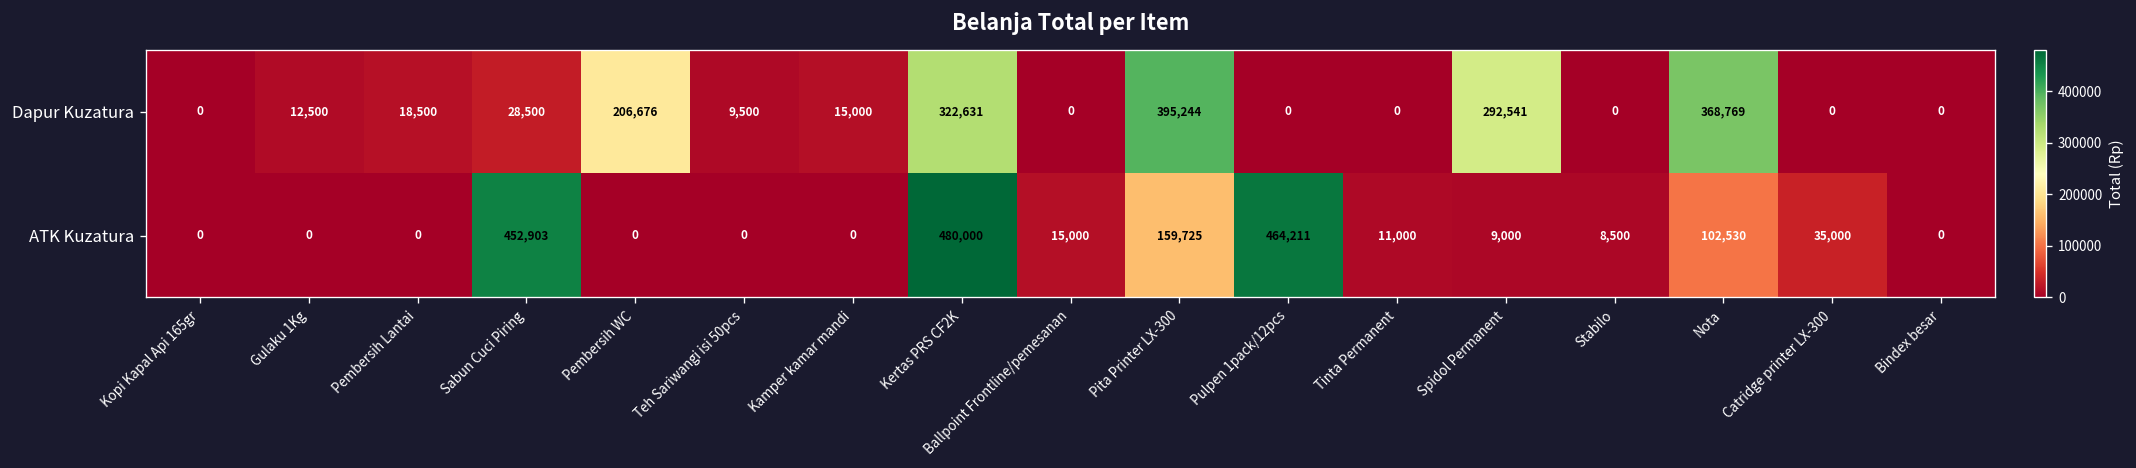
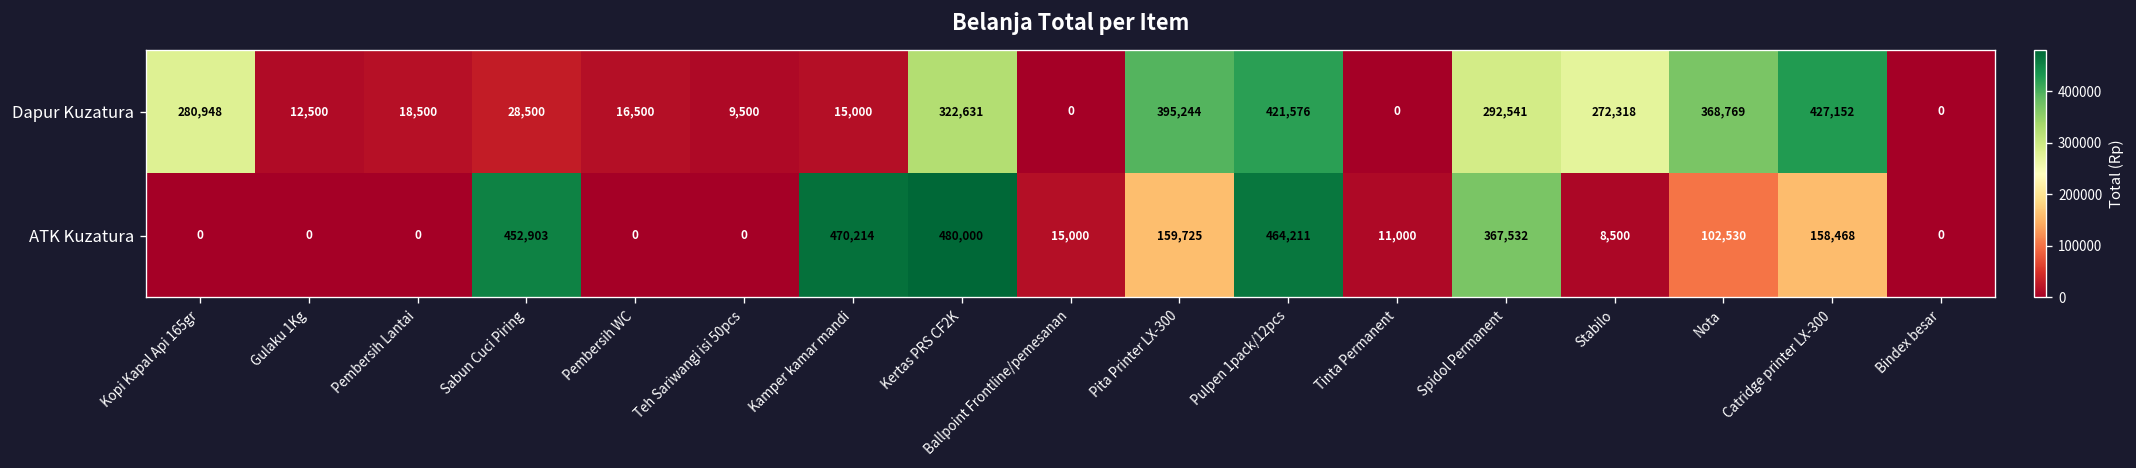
  {
    "Dapur Kuzatura": {
-     "Kopi Kapal Api 165gr": "0",
+     "Kopi Kapal Api 165gr": "280,948",
      "Gulaku 1Kg": "12,500",
      "Pembersih Lantai": "18,500",
      "Sabun Cuci Piring": "28,500",
-     "Pembersih WC": "206,676",
+     "Pembersih WC": "16,500",
      "Teh Sariwangi isi 50pcs": "9,500",
      "Kamper kamar mandi": "15,000",
      "Kertas PRS CF2K": "322,631",
      "Ballpoint Frontline/pemesanan": "0",
      "Pita Printer LX-300": "395,244",
-     "Pulpen 1pack/12pcs": "0",
+     "Pulpen 1pack/12pcs": "421,576",
      "Tinta Permanent": "0",
      "Spidol Permanent": "292,541",
-     "Stabilo": "0",
+     "Stabilo": "272,318",
      "Nota": "368,769",
-     "Catridge printer LX-300": "0",
+     "Catridge printer LX-300": "427,152",
      "Bindex besar": "0"
    },
    "ATK Kuzatura": {
      "Kopi Kapal Api 165gr": "0",
      "Gulaku 1Kg": "0",
      "Pembersih Lantai": "0",
      "Sabun Cuci Piring": "452,903",
      "Pembersih WC": "0",
      "Teh Sariwangi isi 50pcs": "0",
-     "Kamper kamar mandi": "0",
+     "Kamper kamar mandi": "470,214",
      "Kertas PRS CF2K": "480,000",
      "Ballpoint Frontline/pemesanan": "15,000",
      "Pita Printer LX-300": "159,725",
      "Pulpen 1pack/12pcs": "464,211",
      "Tinta Permanent": "11,000",
-     "Spidol Permanent": "9,000",
+     "Spidol Permanent": "367,532",
      "Stabilo": "8,500",
      "Nota": "102,530",
-     "Catridge printer LX-300": "35,000",
+     "Catridge printer LX-300": "158,468",
      "Bindex besar": "0"
    }
  }
